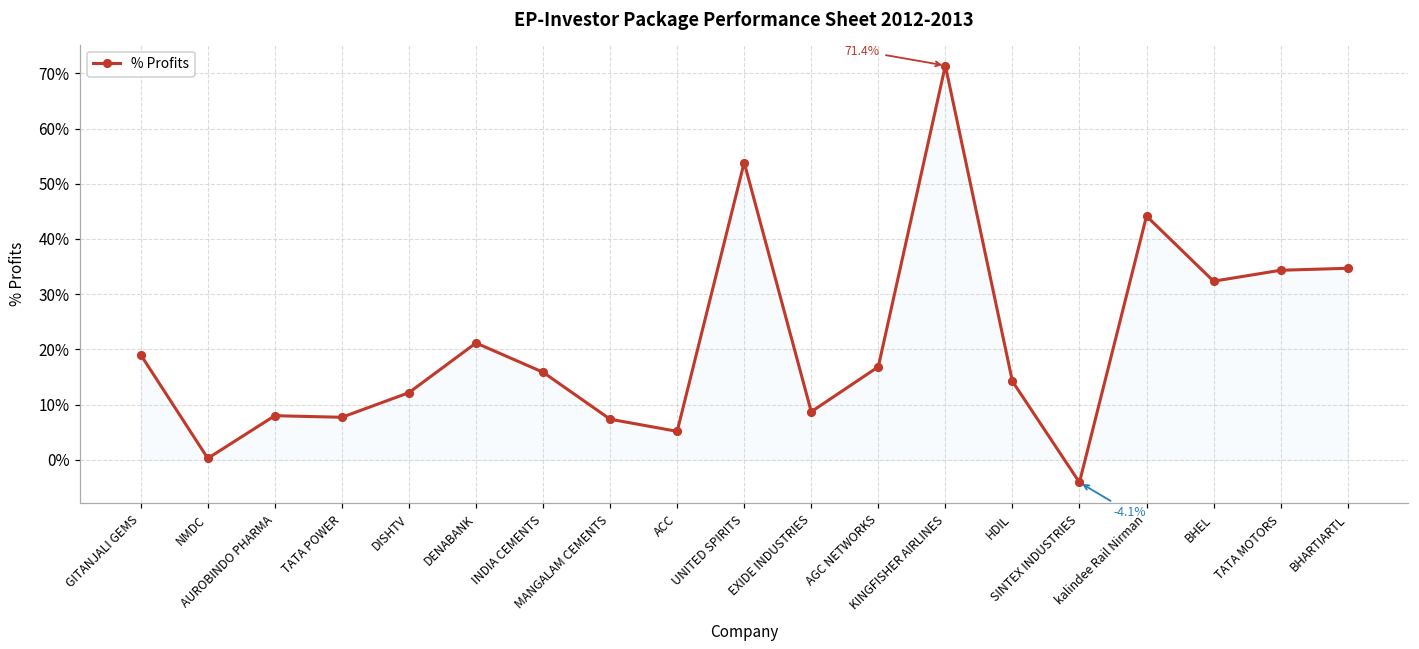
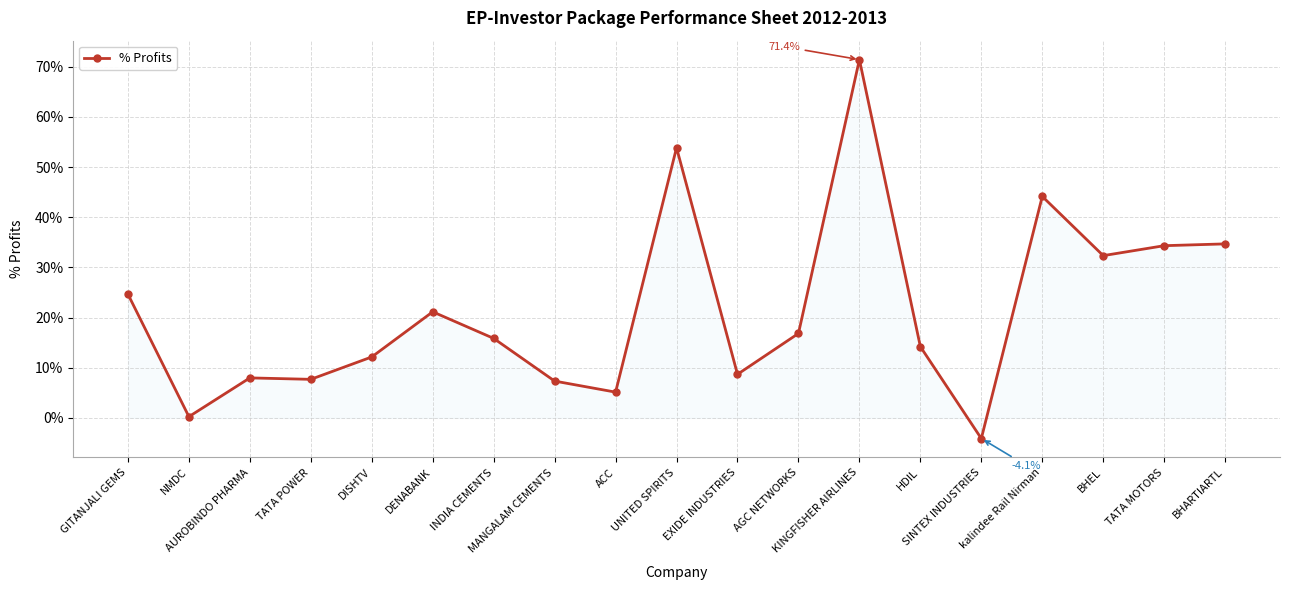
  {
    "% Profits": {
-     "GITANJALI GEMS": "19%"
+     "GITANJALI GEMS": "25%"
    }
  }
